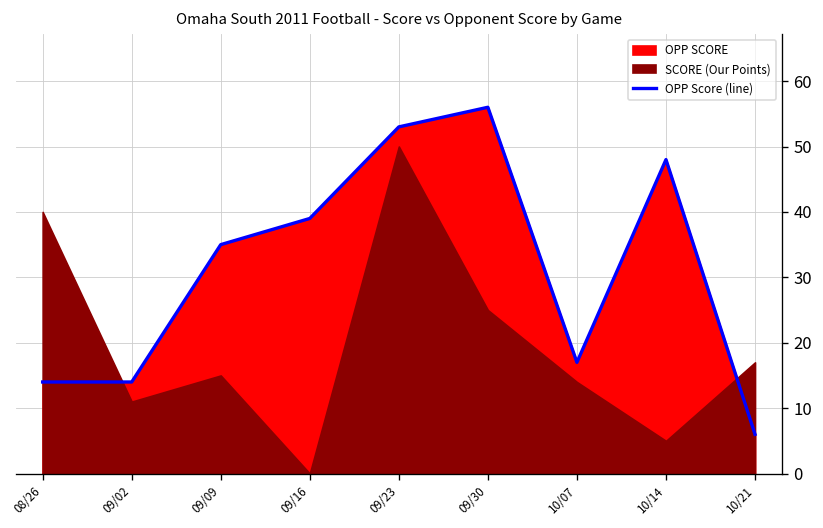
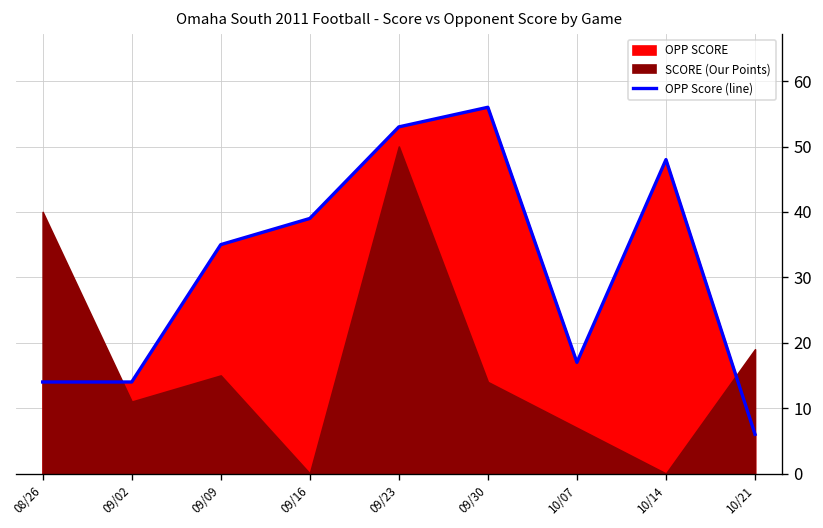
  {
    "OPP SCORE": {
      "08/26": 14,
      "09/02": 14,
      "09/09": 35,
      "09/16": 39,
      "09/23": 53,
      "09/30": 56,
      "10/07": 17,
      "10/14": 48,
      "10/21": 6
    },
    "SCORE (Our Points)": {
      "08/26": 40,
      "09/02": 11,
      "09/09": 15,
      "09/16": 0,
      "09/23": 50,
-     "09/30": 25,
-     "10/07": 14,
-     "10/14": 5,
-     "10/21": 17
+     "09/30": 14,
+     "10/07": 7,
+     "10/14": 0,
+     "10/21": 19
    }
  }
